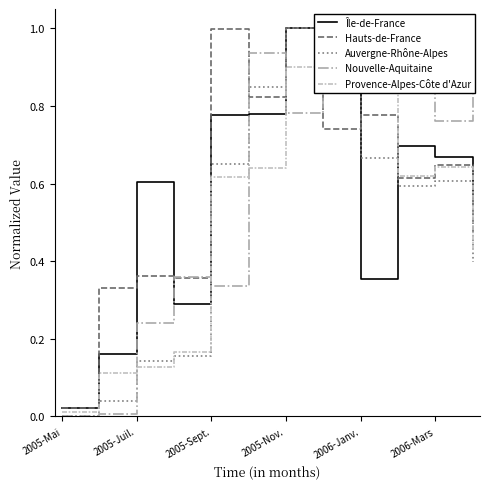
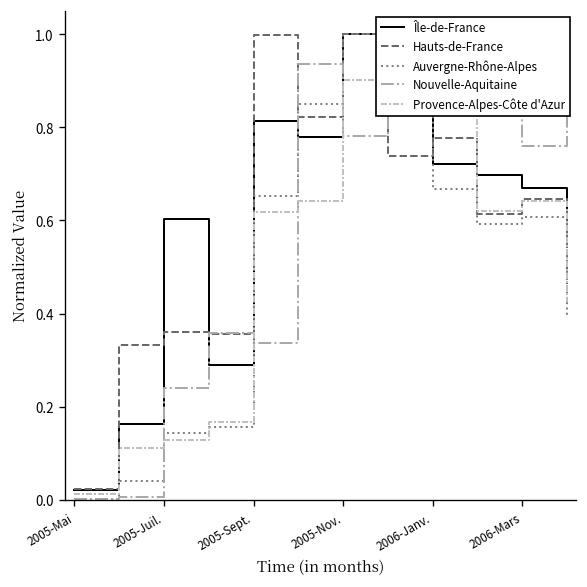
  {
    "Île-de-France": {
      "2005-Juil.": 0.60,
-     "2005-Sept.": 0.78,
-     "2006-Janv.": 0.35,
+     "2005-Sept.": 0.81,
+     "2006-Janv.": 0.72,
      "2006-Mars": 0.67
    }
  }
